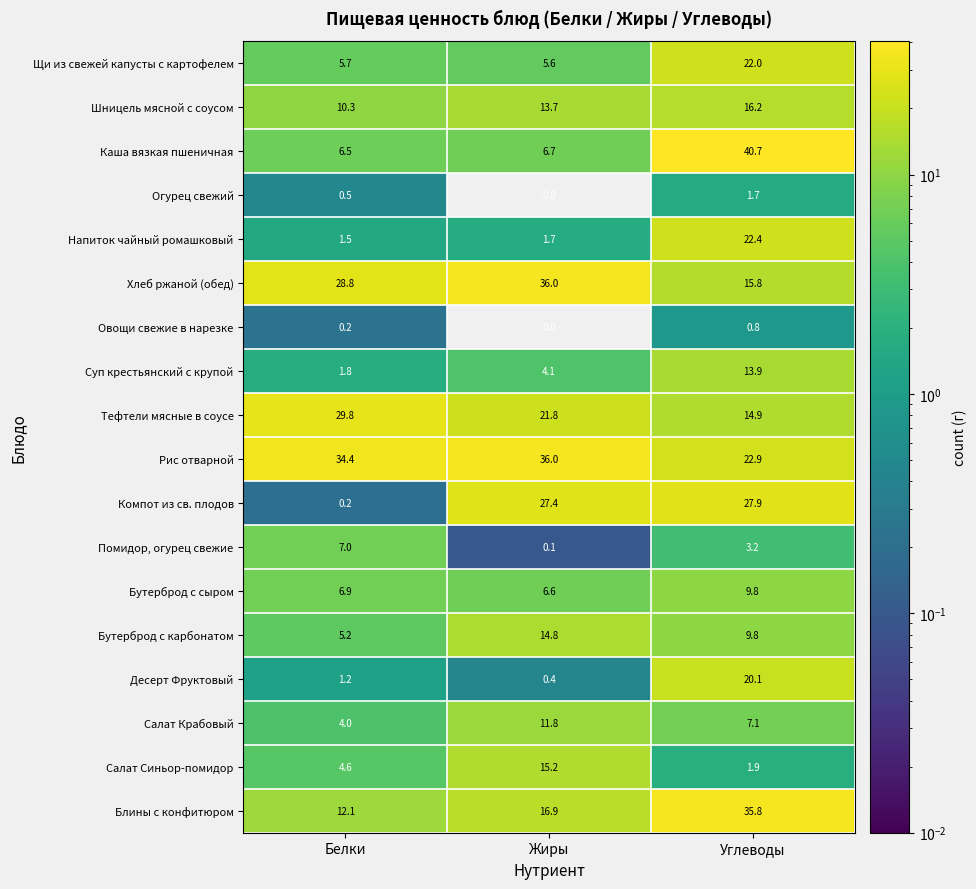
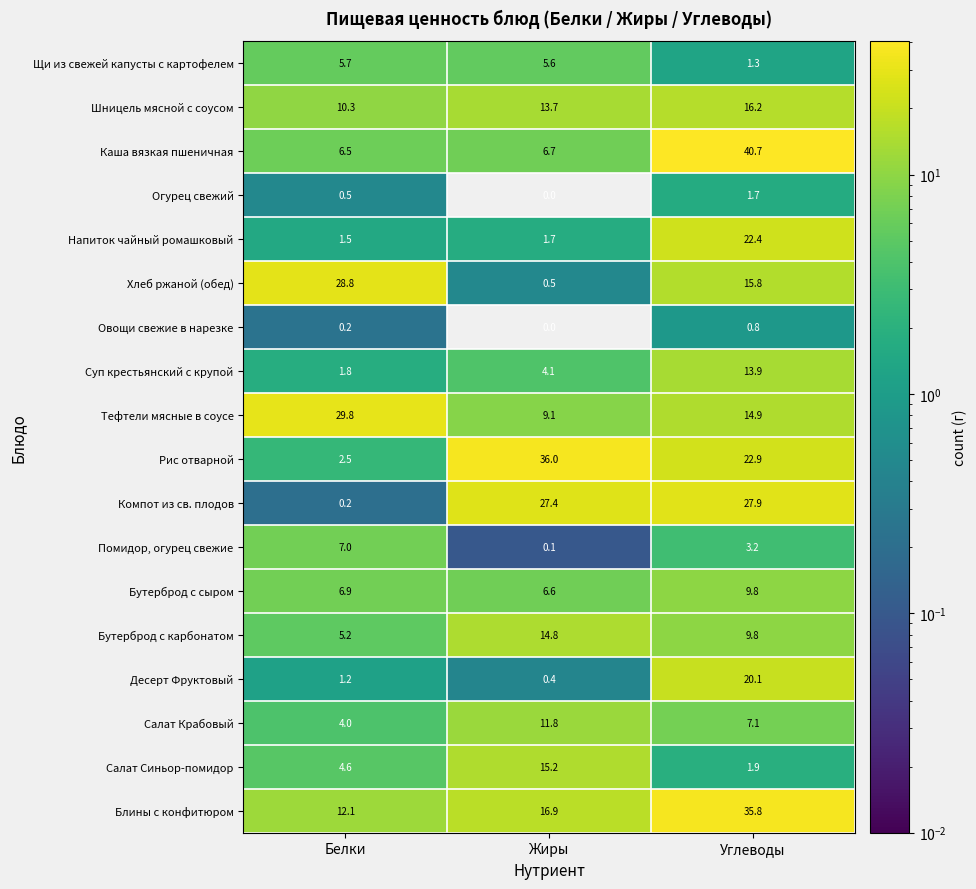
  {
    "Щи из свежей капусты с картофелем": {
      "Белки": 5.7,
      "Жиры": 5.6,
-     "Углеводы": 22.0
+     "Углеводы": 1.3
    },
    "Шницель мясной с соусом": {
      "Белки": 10.3,
      "Жиры": 13.7,
      "Углеводы": 16.2
    },
    "Каша вязкая пшеничная": {
      "Белки": 6.5,
      "Жиры": 6.7,
      "Углеводы": 40.7
    },
    "Огурец свежий": {
      "Белки": 0.5,
      "Углеводы": 1.7
    },
    "Напиток чайный ромашковый": {
      "Белки": 1.5,
      "Жиры": 1.7,
      "Углеводы": 22.4
    },
    "Хлеб ржаной (обед)": {
      "Белки": 28.8,
-     "Жиры": 36.0,
+     "Жиры": 0.5,
      "Углеводы": 15.8
    },
    "Овощи свежие в нарезке": {
      "Белки": 0.2,
      "Углеводы": 0.8
    },
    "Суп крестьянский с крупой": {
      "Белки": 1.8,
      "Жиры": 4.1,
      "Углеводы": 13.9
    },
    "Тефтели мясные в соусе": {
      "Белки": 29.8,
-     "Жиры": 21.8,
+     "Жиры": 9.1,
      "Углеводы": 14.9
    },
    "Рис отварной": {
-     "Белки": 34.4,
+     "Белки": 2.5,
      "Жиры": 36.0,
      "Углеводы": 22.9
    },
    "Компот из св. плодов": {
      "Белки": 0.2,
      "Жиры": 27.4,
      "Углеводы": 27.9
    },
    "Помидор, огурец свежие": {
      "Белки": 7.0,
      "Жиры": 0.1,
      "Углеводы": 3.2
    },
    "Бутерброд с сыром": {
      "Белки": 6.9,
      "Жиры": 6.6,
      "Углеводы": 9.8
    },
    "Бутерброд с карбонатом": {
      "Белки": 5.2,
      "Жиры": 14.8,
      "Углеводы": 9.8
    },
    "Десерт Фруктовый": {
      "Белки": 1.2,
      "Жиры": 0.4,
      "Углеводы": 20.1
    },
    "Салат Крабовый": {
      "Белки": 4.0,
      "Жиры": 11.8,
      "Углеводы": 7.1
    },
    "Салат Синьор-помидор": {
      "Белки": 4.6,
      "Жиры": 15.2,
      "Углеводы": 1.9
    },
    "Блины с конфитюром": {
      "Белки": 12.1,
      "Жиры": 16.9,
      "Углеводы": 35.8
    }
  }
